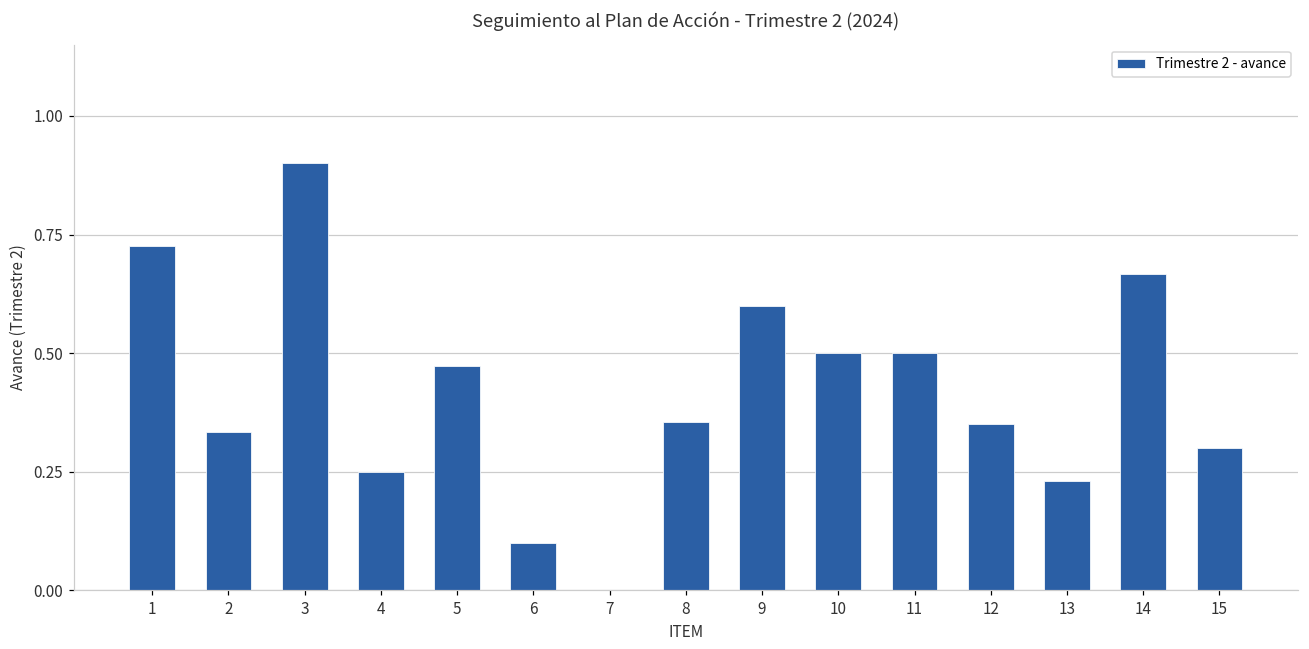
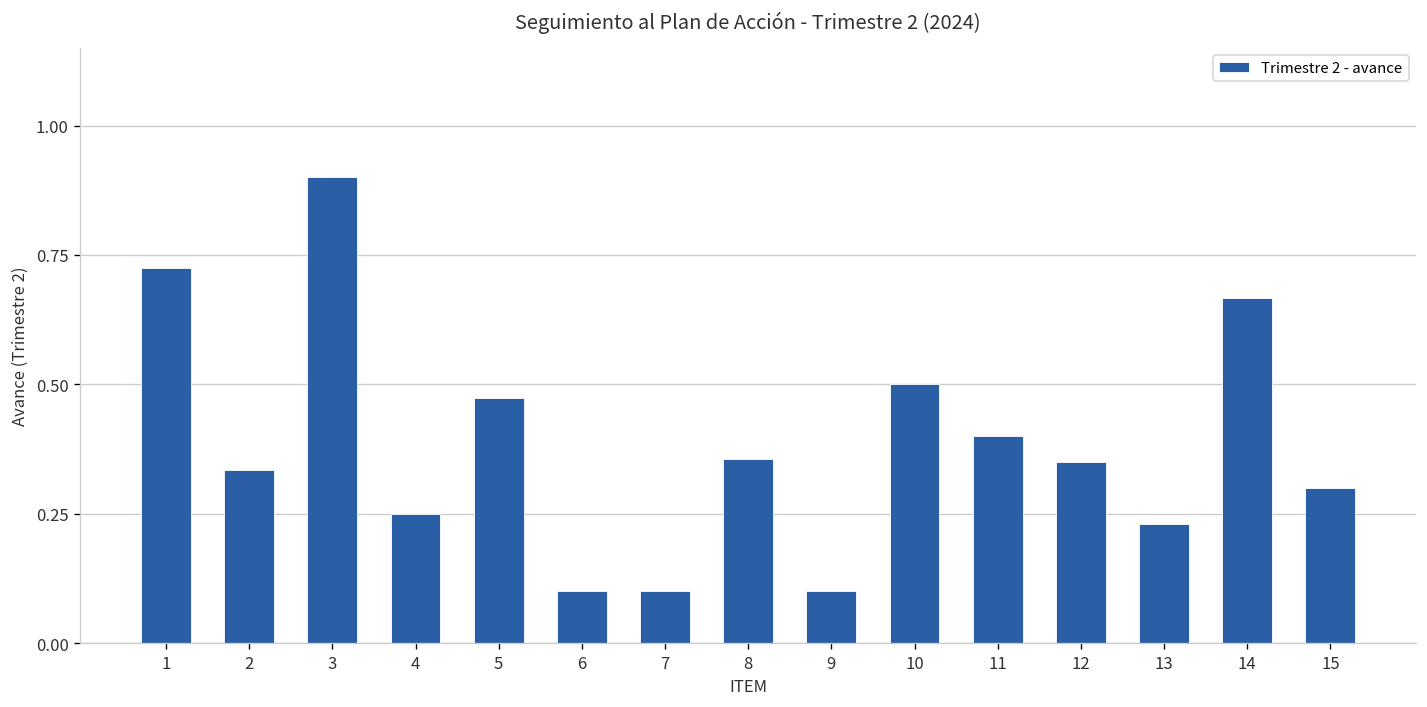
  {
    "1": 0.73,
    "2": 0.33,
    "3": 0.9,
    "4": 0.25,
    "5": 0.47,
    "6": 0.1,
-   "7": 0.0,
+   "7": 0.1,
    "8": 0.35,
-   "9": 0.6,
+   "9": 0.1,
    "10": 0.5,
-   "11": 0.5,
+   "11": 0.4,
    "12": 0.35,
    "13": 0.23,
    "14": 0.67,
    "15": 0.3
  }
